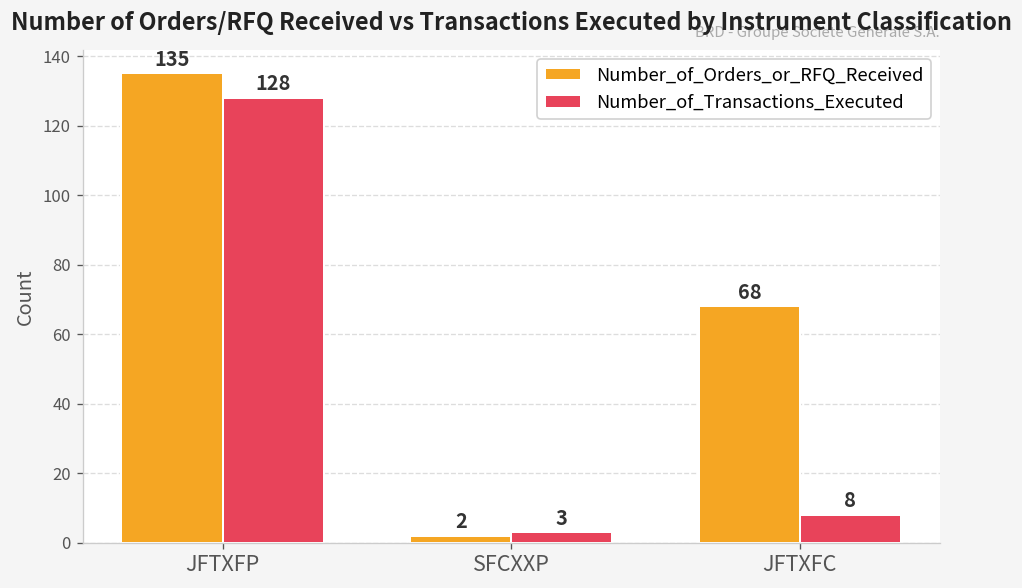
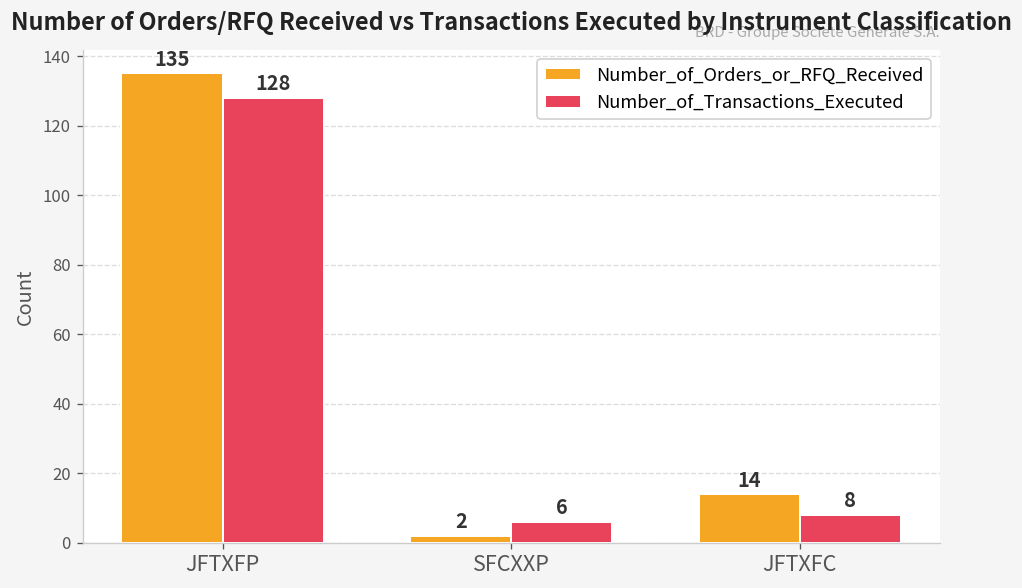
  {
    "Number_of_Orders_or_RFQ_Received": {
      "JFTXFP": 135,
      "SFCXXP": 2,
-     "JFTXFC": 68
+     "JFTXFC": 14
    },
    "Number_of_Transactions_Executed": {
      "JFTXFP": 128,
-     "SFCXXP": 3,
+     "SFCXXP": 6,
      "JFTXFC": 8
    }
  }
